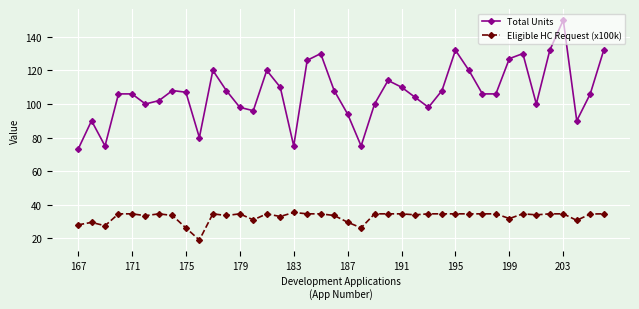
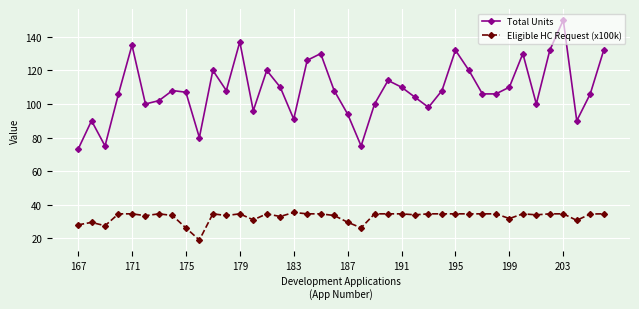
  {
    "Total Units": {
      "167": 73,
-     "171": 106,
+     "171": 135,
      "175": 107,
-     "179": 98,
-     "183": 75,
+     "179": 137,
+     "183": 91,
      "187": 94,
      "191": 110,
      "195": 132,
-     "199": 127
+     "199": 110
    },
    "Eligible HC Request (x100k)": {
      "167": 28,
      "171": 35,
      "175": 26,
      "179": 35,
      "183": 35,
      "187": 30,
      "191": 35,
      "195": 35,
      "199": 32,
      "203": 35
    }
  }
